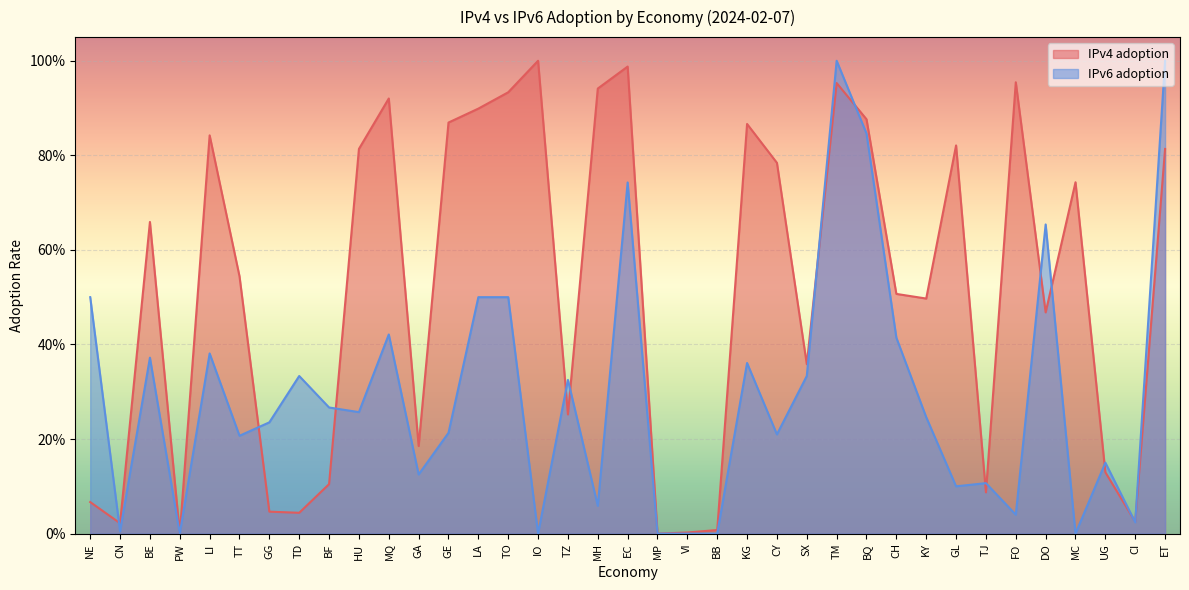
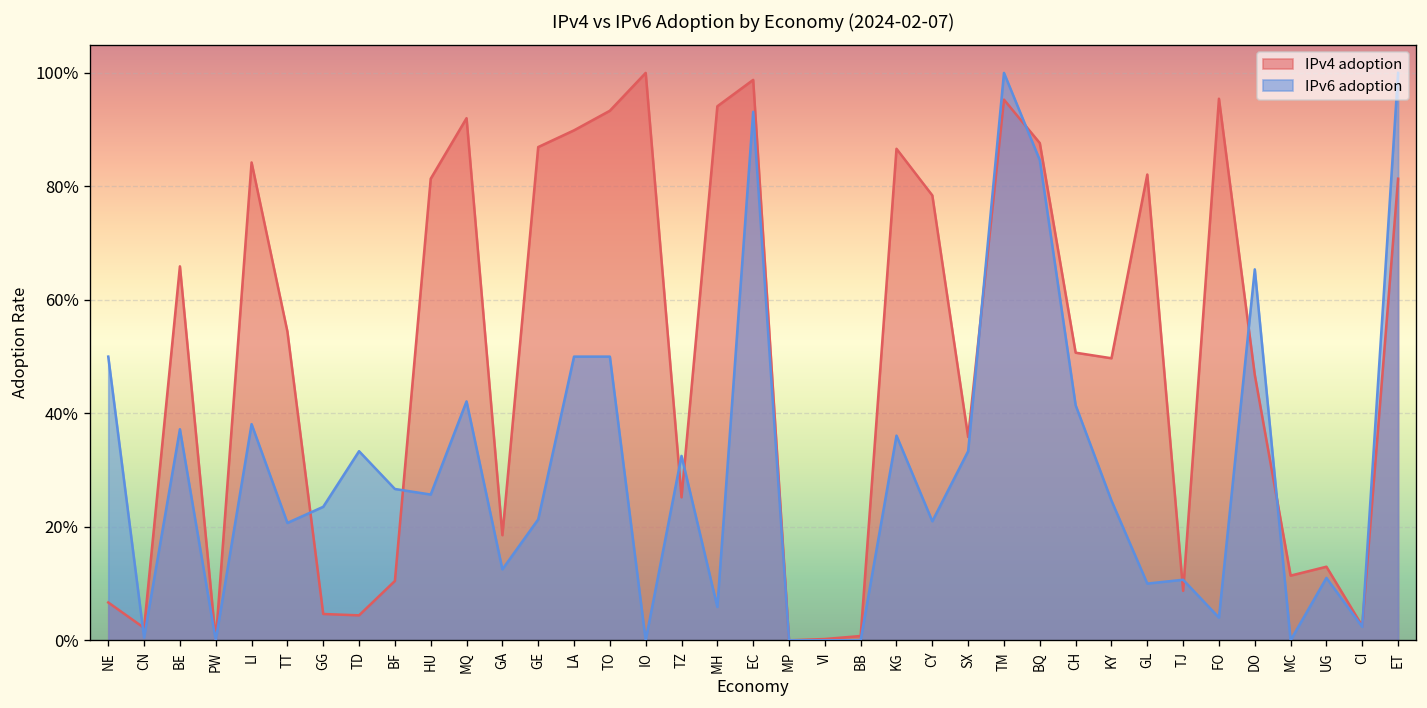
  {
    "IPv4 adoption": {
      "NE": "7%",
      "CN": "2%",
      "BE": "66%",
      "LI": "84%",
      "TT": "54%",
      "GG": "5%",
      "TD": "4%",
      "BF": "10%",
      "HU": "81%",
      "MQ": "92%",
      "GA": "19%",
      "GE": "87%",
      "LA": "90%",
      "TO": "93%",
      "IO": "100%",
      "TZ": "25%",
      "MH": "94%",
      "EC": "99%",
      "BB": "1%",
      "KG": "87%",
      "CY": "78%",
      "SX": "36%",
      "TM": "95%",
      "BQ": "88%",
      "CH": "51%",
      "KY": "50%",
      "GL": "82%",
      "TJ": "9%",
      "FO": "95%",
      "DO": "47%",
-     "MC": "74%",
+     "MC": "11%",
      "UG": "13%",
      "ET": "81%"
    },
    "IPv6 adoption": {
      "NE": "50%",
      "CN": "0%",
      "BE": "37%",
      "LI": "38%",
      "TT": "21%",
      "GG": "24%",
      "TD": "33%",
      "BF": "27%",
      "HU": "26%",
      "MQ": "42%",
      "GA": "13%",
      "GE": "21%",
      "LA": "50%",
      "TO": "50%",
      "IO": "0%",
      "TZ": "33%",
      "MH": "6%",
-     "EC": "74%",
+     "EC": "93%",
      "BB": "0%",
      "KG": "36%",
      "CY": "21%",
      "SX": "33%",
      "TM": "100%",
      "BQ": "85%",
      "CH": "41%",
      "KY": "25%",
      "GL": "10%",
      "TJ": "11%",
      "FO": "4%",
      "DO": "65%",
      "MC": "0%",
-     "UG": "15%"
+     "UG": "11%"
    }
  }
